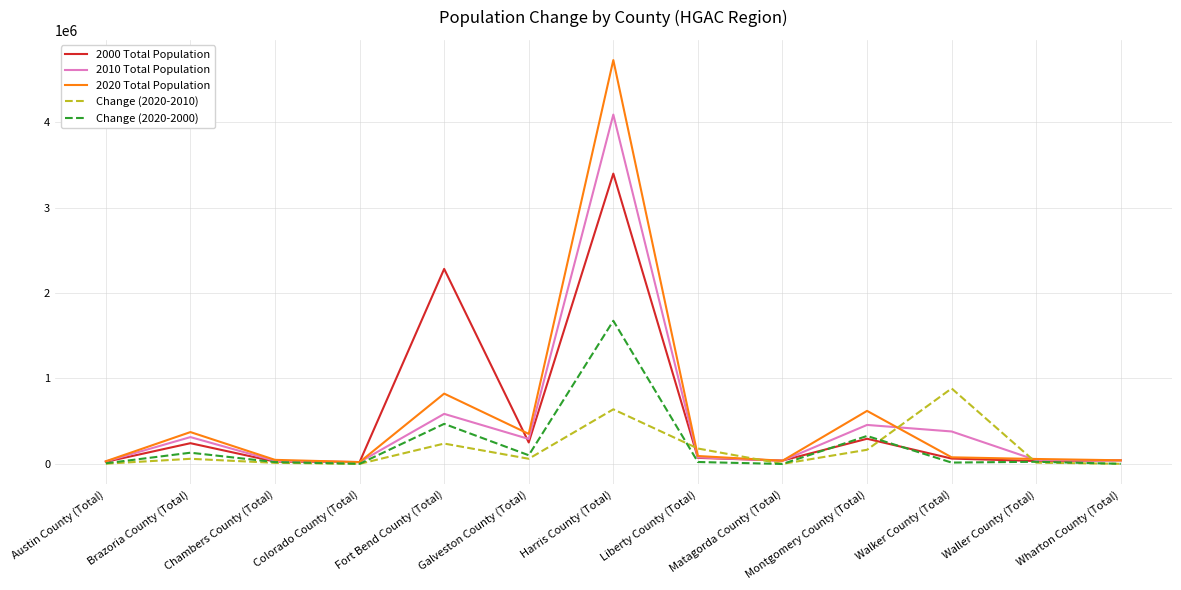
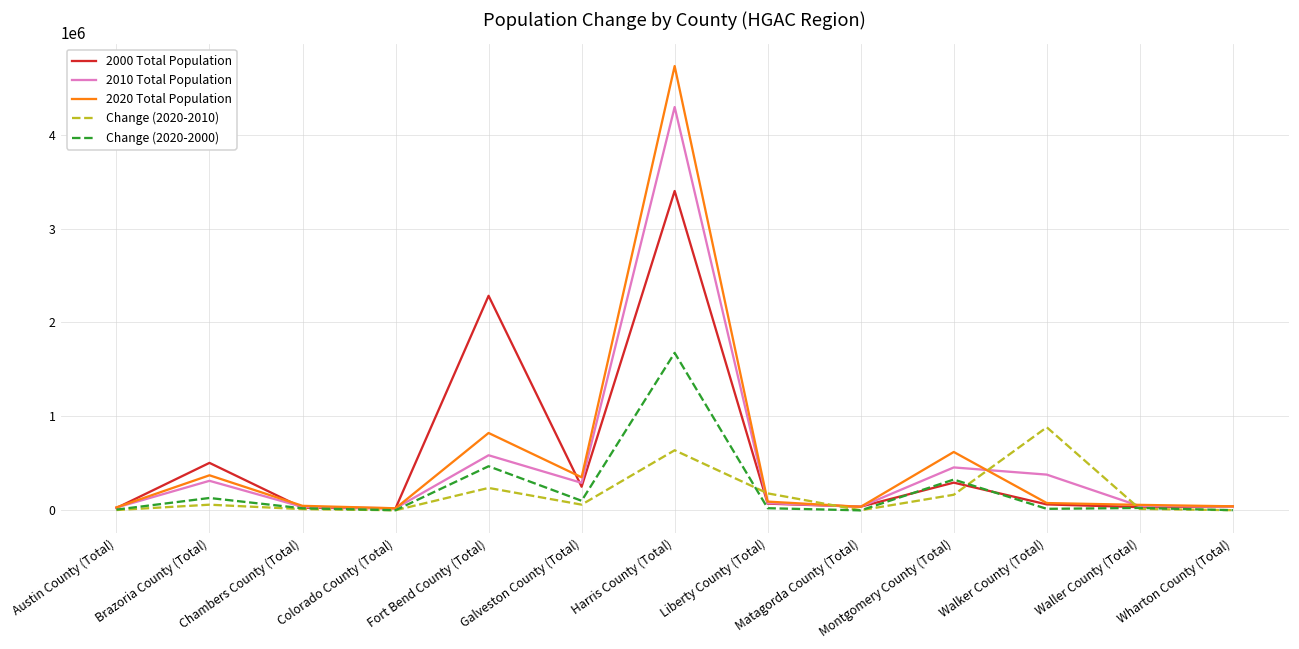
  {
    "2000 Total Population": {
-     "Brazoria County (Total)": 200000,
+     "Brazoria County (Total)": 500000,
      "Fort Bend County (Total)": 2300000,
      "Galveston County (Total)": 300000,
      "Harris County (Total)": 3400000,
      "Montgomery County (Total)": 300000
    },
    "2010 Total Population": {
      "Brazoria County (Total)": 300000,
      "Fort Bend County (Total)": 600000,
      "Galveston County (Total)": 300000,
-     "Harris County (Total)": 4100000,
+     "Harris County (Total)": 4300000,
      "Montgomery County (Total)": 500000,
      "Walker County (Total)": 400000
    },
    "2020 Total Population": {
      "Brazoria County (Total)": 400000,
      "Fort Bend County (Total)": 800000,
      "Galveston County (Total)": 400000,
      "Harris County (Total)": 4700000,
      "Montgomery County (Total)": 600000
    },
    "Change (2020-2010)": {
      "Brazoria County (Total)": 100000,
      "Fort Bend County (Total)": 200000,
      "Galveston County (Total)": 100000,
      "Harris County (Total)": 600000,
      "Liberty County (Total)": 200000,
      "Montgomery County (Total)": 200000,
      "Walker County (Total)": 900000
    },
    "Change (2020-2000)": {
      "Brazoria County (Total)": 100000,
      "Fort Bend County (Total)": 500000,
      "Galveston County (Total)": 100000,
      "Harris County (Total)": 1700000,
      "Liberty County (Total)": 0,
      "Montgomery County (Total)": 300000,
      "Walker County (Total)": 0
    }
  }
